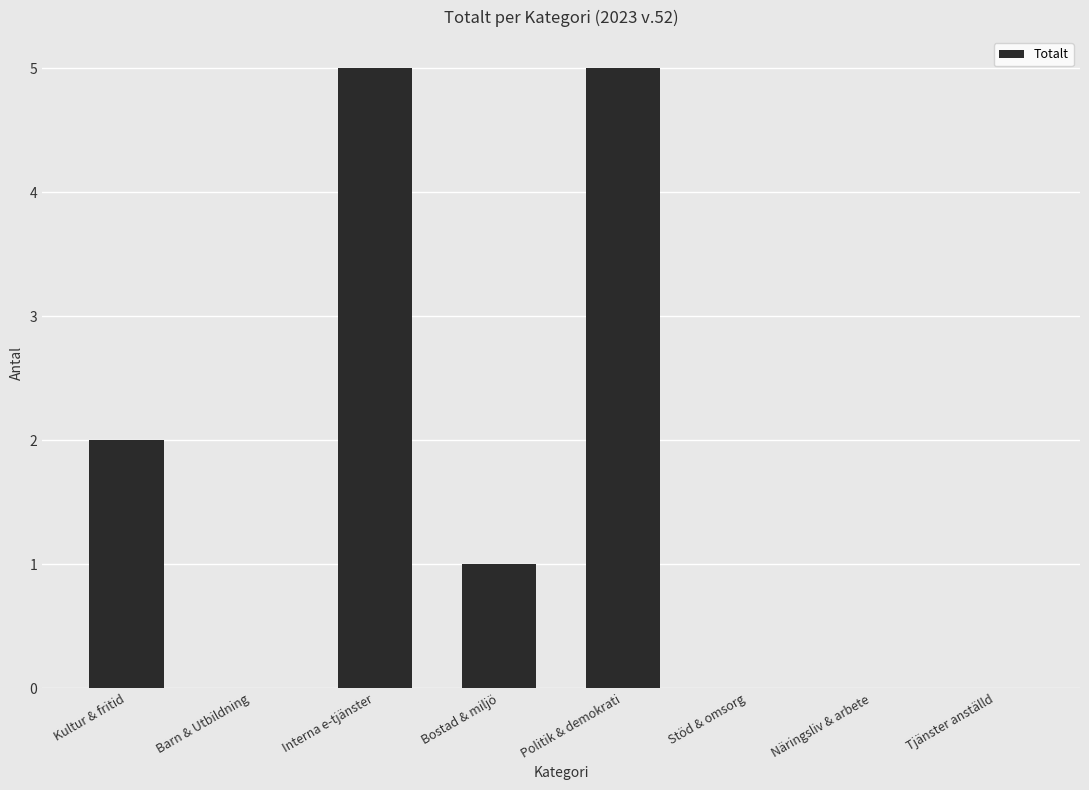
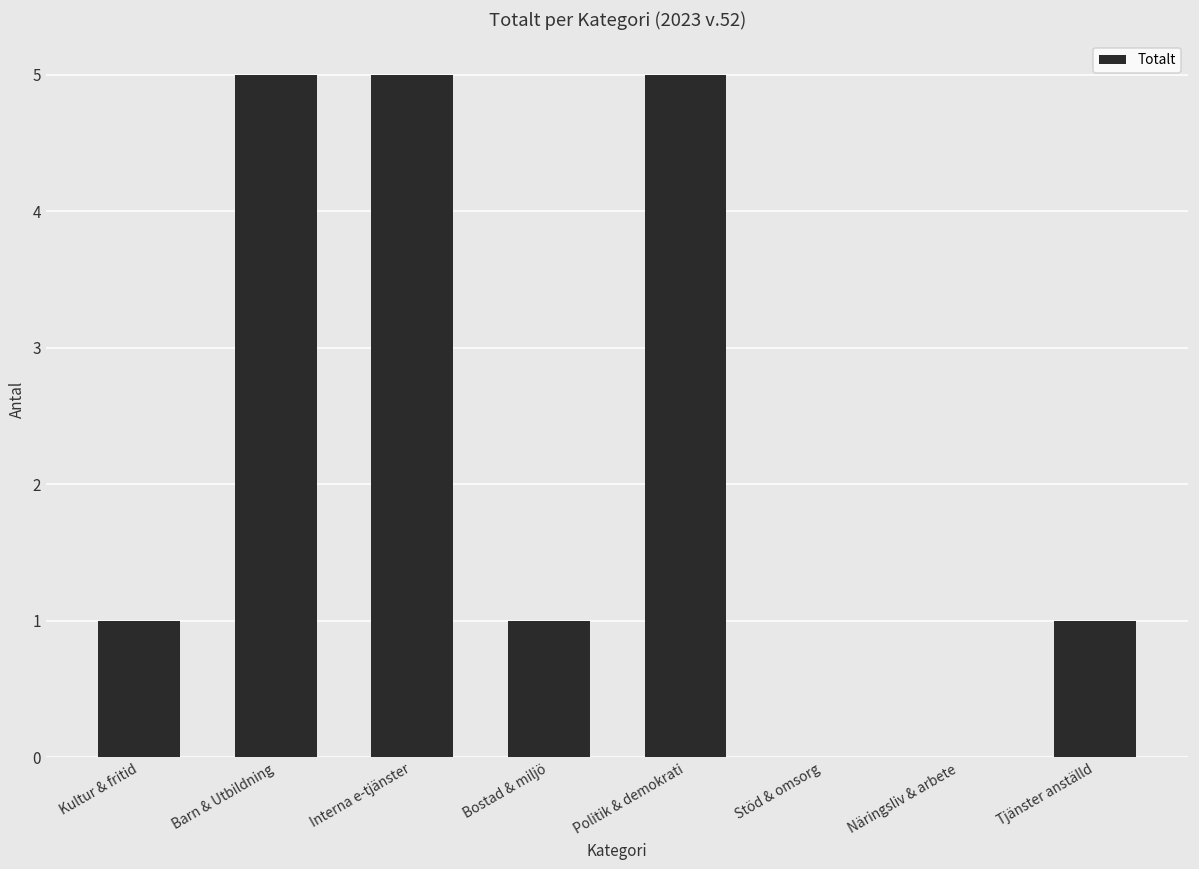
  {
-   "Kultur & fritid": 2,
-   "Barn & Utbildning": 0,
+   "Kultur & fritid": 1,
+   "Barn & Utbildning": 5,
    "Interna e-tjänster": 5,
    "Bostad & miljö": 1,
    "Politik & demokrati": 5,
    "Stöd & omsorg": 0,
    "Näringsliv & arbete": 0,
-   "Tjänster anställd": 0
+   "Tjänster anställd": 1
  }
